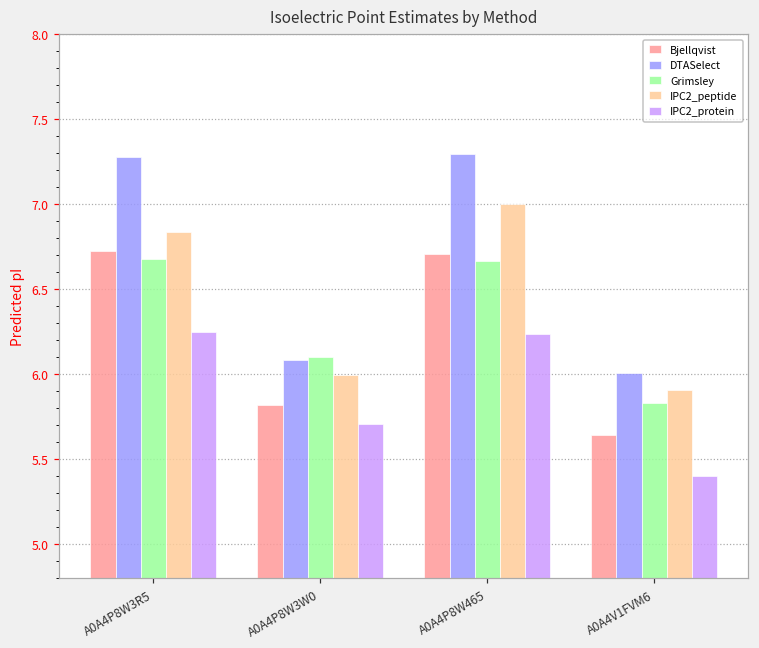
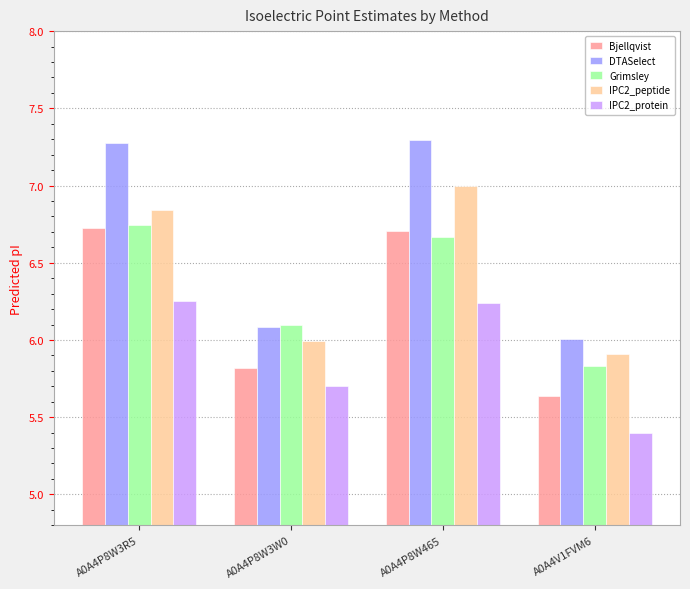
  {
    "Grimsley": {
-     "A0A4P8W3R5": 6.68,
+     "A0A4P8W3R5": 6.75,
      "A0A4P8W3W0": 6.10,
      "A0A4P8W465": 6.66,
      "A0A4V1FVM6": 5.83
    }
  }
